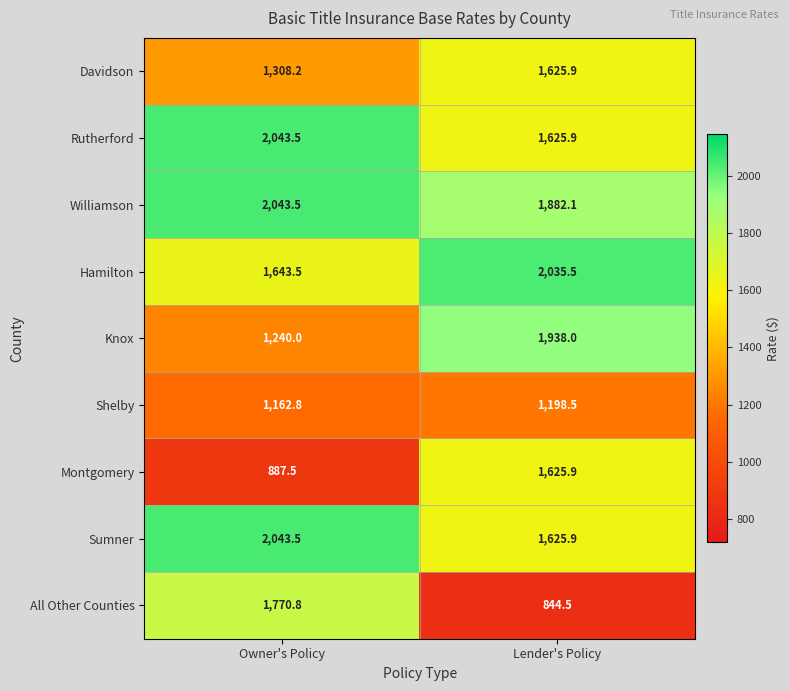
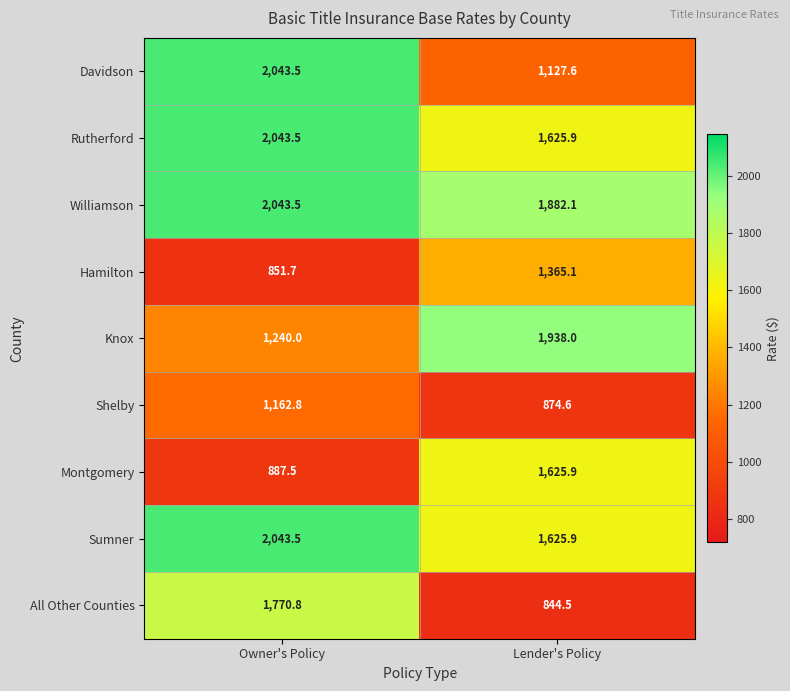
  {
    "Davidson": {
-     "Owner's Policy": "1,308.2",
-     "Lender's Policy": "1,625.9"
+     "Owner's Policy": "2,043.5",
+     "Lender's Policy": "1,127.6"
    },
    "Rutherford": {
      "Owner's Policy": "2,043.5",
      "Lender's Policy": "1,625.9"
    },
    "Williamson": {
      "Owner's Policy": "2,043.5",
      "Lender's Policy": "1,882.1"
    },
    "Hamilton": {
-     "Owner's Policy": "1,643.5",
-     "Lender's Policy": "2,035.5"
+     "Owner's Policy": "851.7",
+     "Lender's Policy": "1,365.1"
    },
    "Knox": {
      "Owner's Policy": "1,240.0",
      "Lender's Policy": "1,938.0"
    },
    "Shelby": {
      "Owner's Policy": "1,162.8",
-     "Lender's Policy": "1,198.5"
+     "Lender's Policy": "874.6"
    },
    "Montgomery": {
      "Owner's Policy": "887.5",
      "Lender's Policy": "1,625.9"
    },
    "Sumner": {
      "Owner's Policy": "2,043.5",
      "Lender's Policy": "1,625.9"
    },
    "All Other Counties": {
      "Owner's Policy": "1,770.8",
      "Lender's Policy": "844.5"
    }
  }
